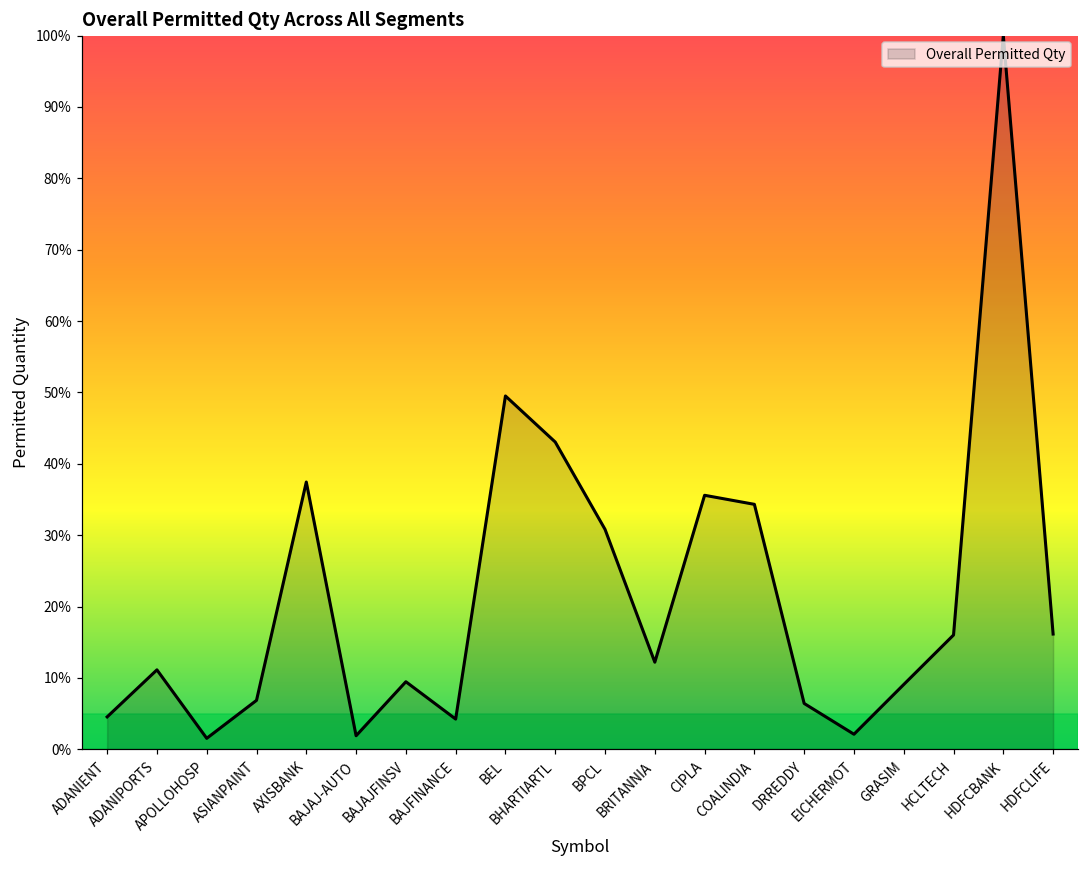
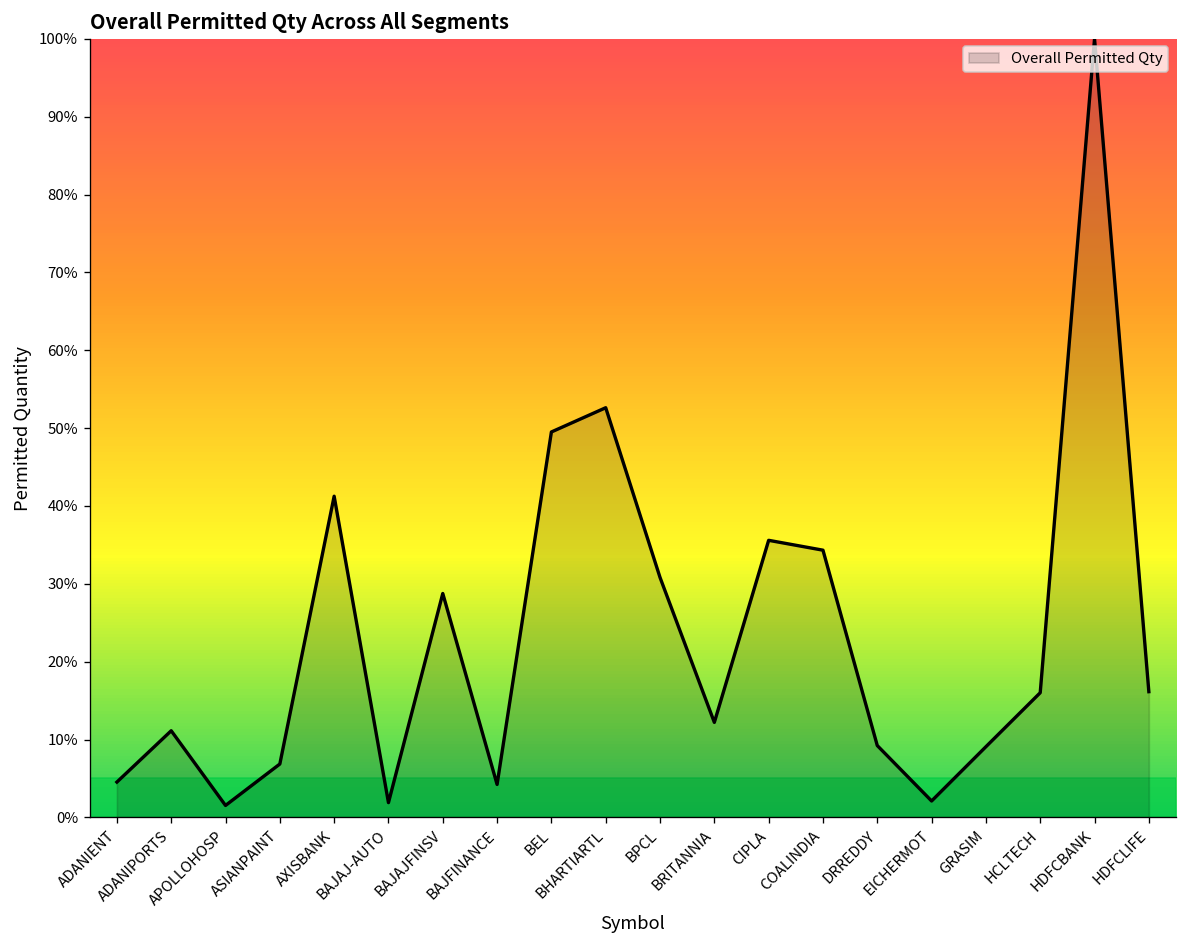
  {
    "ADANIPORTS": "11%",
    "ASIANPAINT": "7%",
-   "AXISBANK": "37%",
-   "BAJAJFINSV": "9%",
+   "AXISBANK": "41%",
+   "BAJAJFINSV": "29%",
    "BEL": "50%",
-   "BHARTIARTL": "43%",
+   "BHARTIARTL": "53%",
    "BPCL": "31%",
    "BRITANNIA": "12%",
    "CIPLA": "36%",
    "COALINDIA": "34%",
-   "DRREDDY": "6%",
+   "DRREDDY": "9%",
    "GRASIM": "9%",
    "HCLTECH": "16%",
    "HDFCBANK": "100%",
    "HDFCLIFE": "16%"
  }
